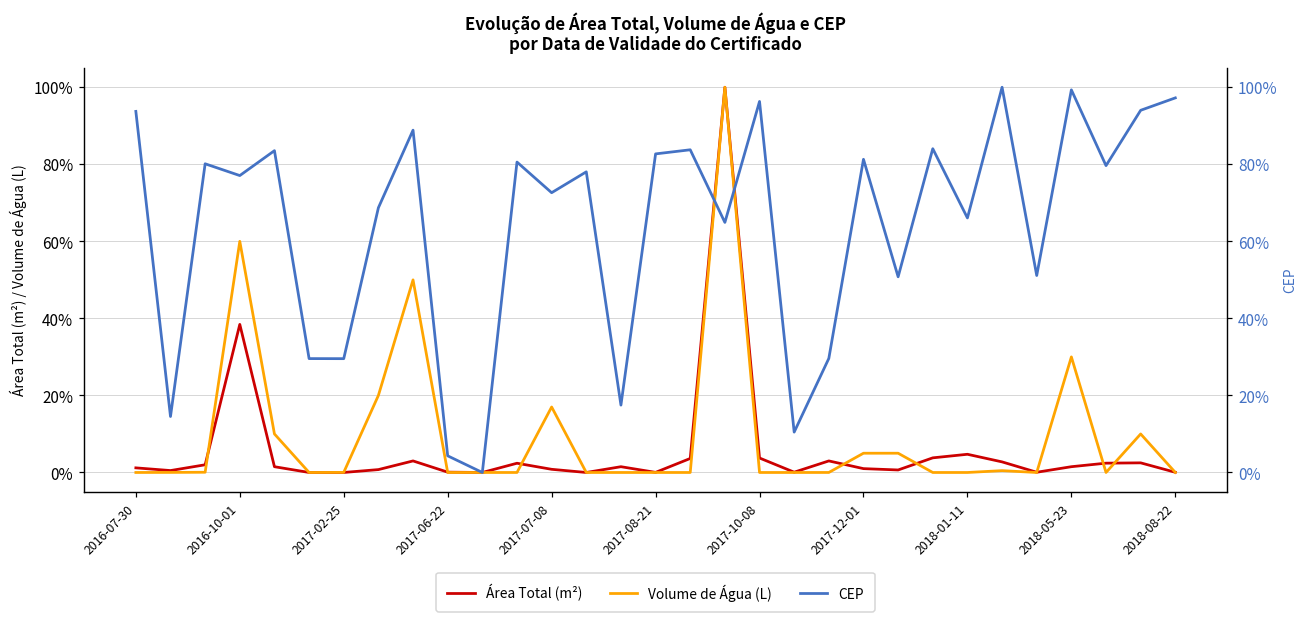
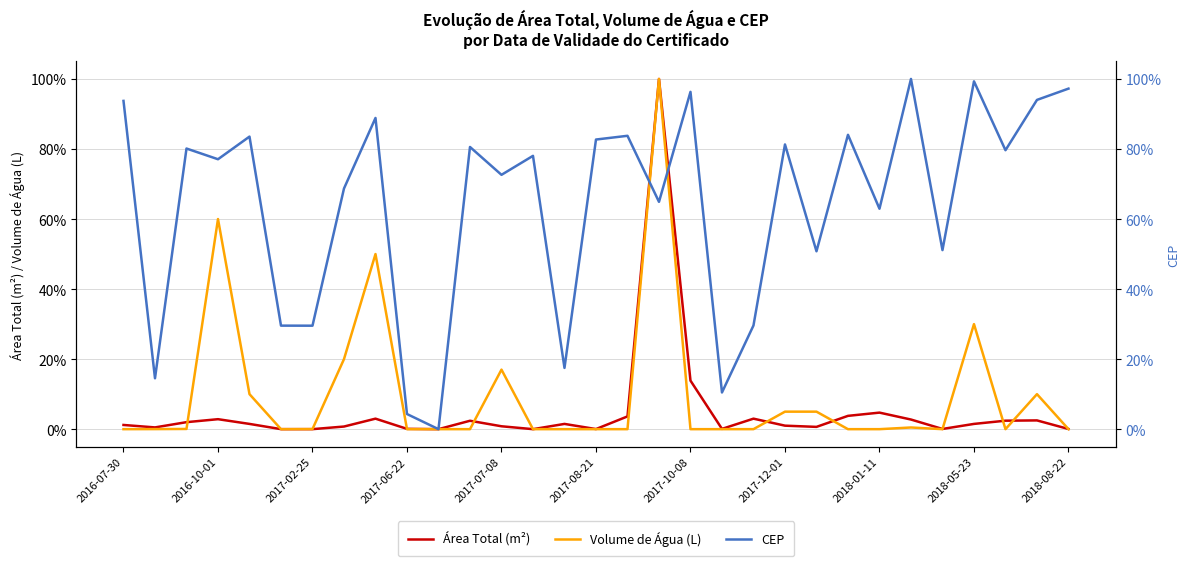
  {
    "Área Total (m²)": {
      "2016-07-30": "1%",
-     "2016-10-01": "38%",
+     "2016-10-01": "3%",
      "2017-07-08": "1%",
-     "2017-10-08": "4%",
+     "2017-10-08": "14%",
      "2017-12-01": "1%",
      "2018-01-11": "5%",
      "2018-05-23": "2%"
    },
    "Volume de Água (L)": {
      "2016-07-30": "0%",
      "2016-10-01": "60%",
      "2017-07-08": "17%",
      "2017-10-08": "0%",
      "2017-12-01": "5%",
      "2018-01-11": "0%",
      "2018-05-23": "30%"
    },
    "CEP": {
      "2016-07-30": "94%",
      "2016-10-01": "77%",
      "2017-07-08": "73%",
      "2017-08-21": "83%",
      "2017-10-08": "96%",
      "2017-12-01": "81%",
-     "2018-01-11": "66%",
+     "2018-01-11": "63%",
      "2018-05-23": "99%",
      "2018-08-22": "97%"
    }
  }
